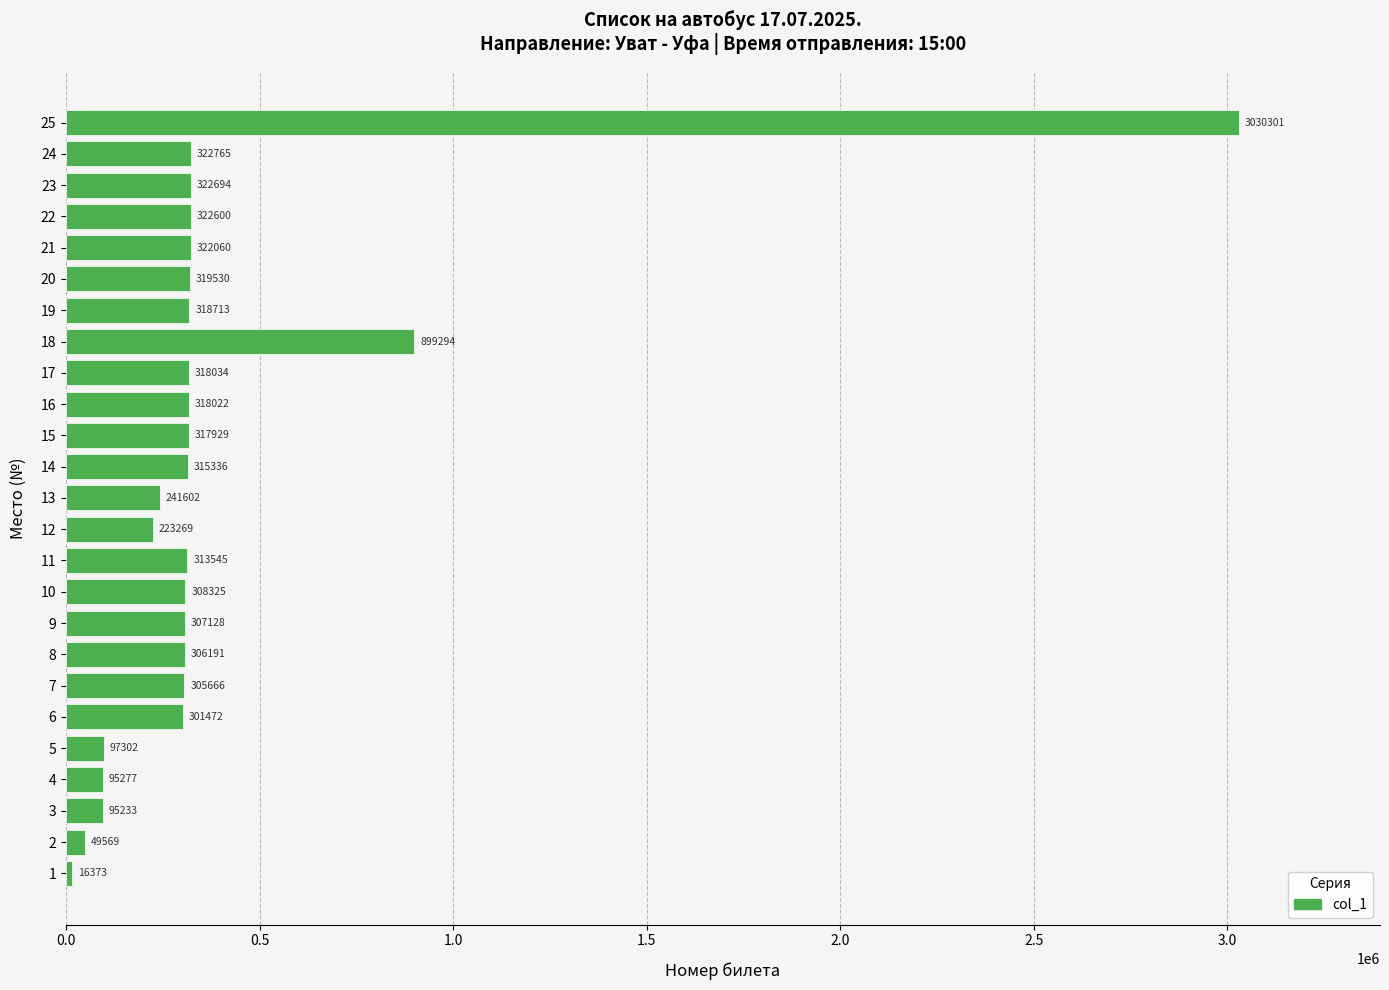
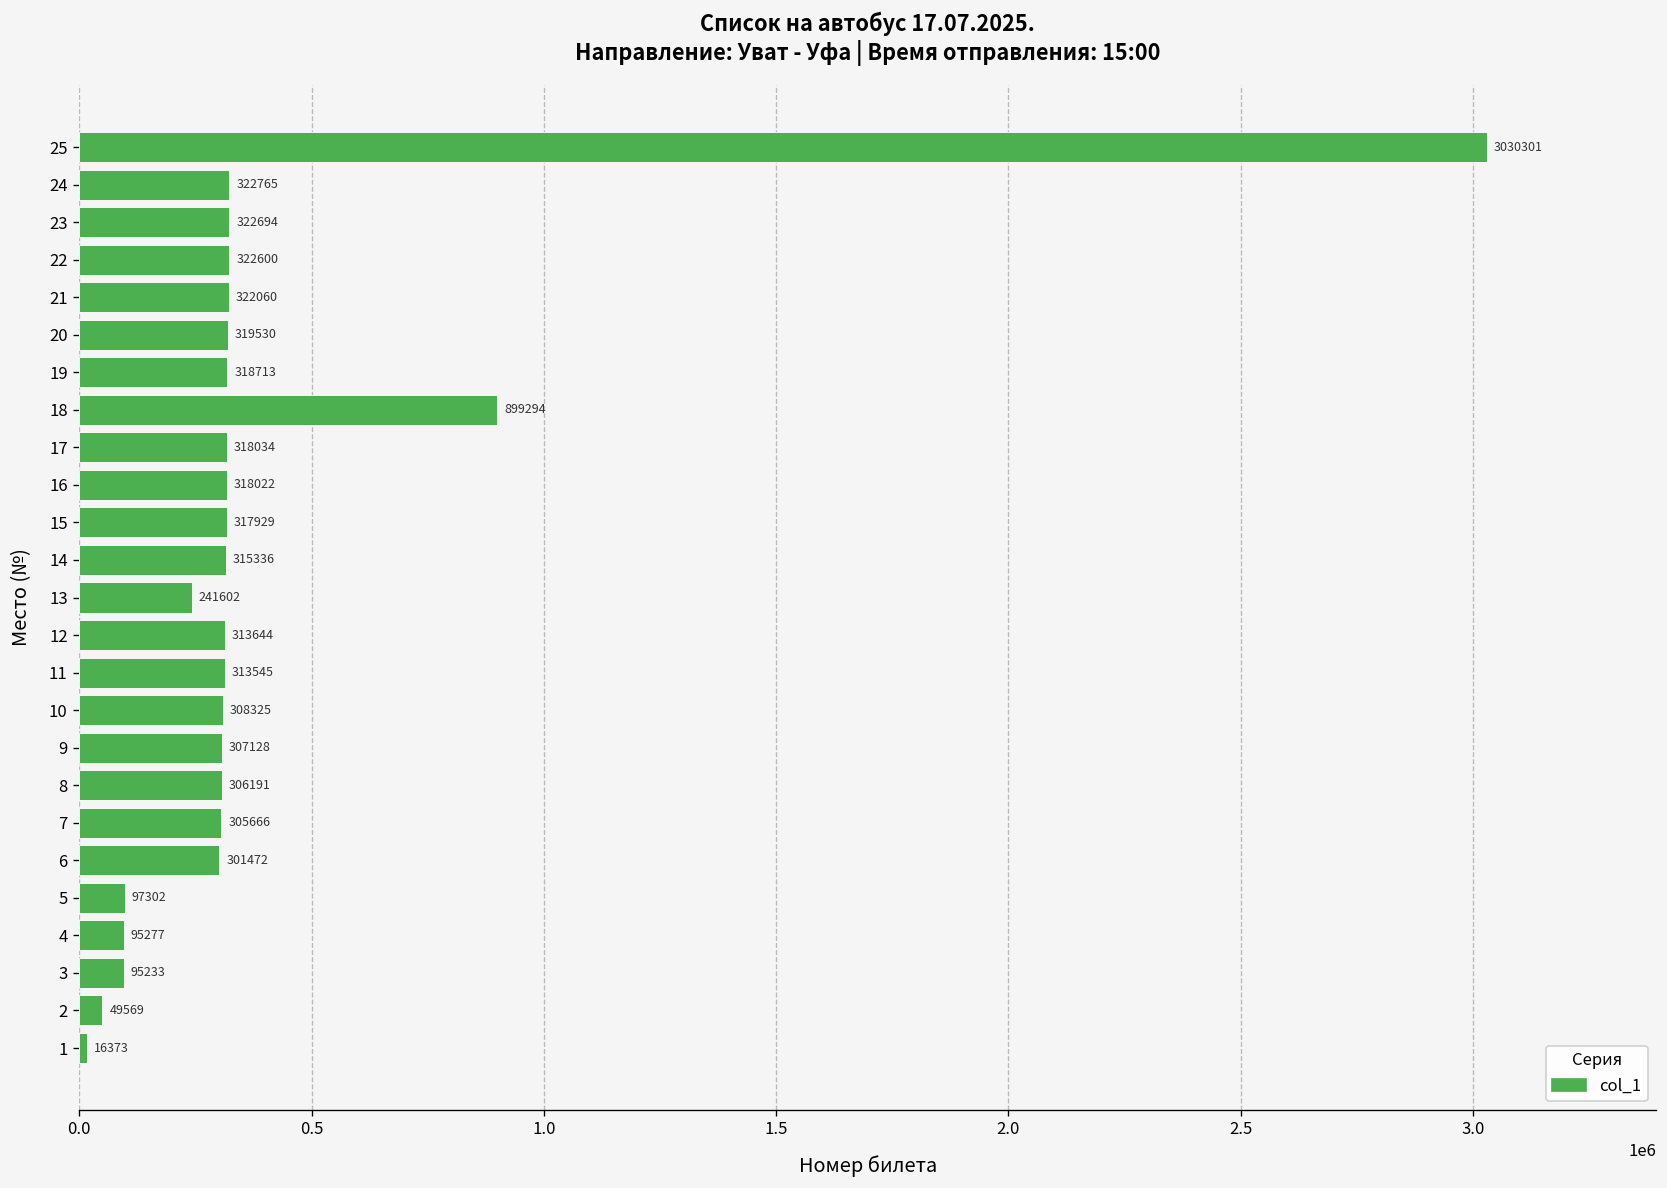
  {
    "25": 3030301,
    "24": 322765,
    "23": 322694,
    "22": 322600,
    "21": 322060,
    "20": 319530,
    "19": 318713,
    "18": 899294,
    "17": 318034,
    "16": 318022,
    "15": 317929,
    "14": 315336,
    "13": 241602,
-   "12": 223269,
+   "12": 313644,
    "11": 313545,
    "10": 308325,
    "9": 307128,
    "8": 306191,
    "7": 305666,
    "6": 301472,
    "5": 97302,
    "4": 95277,
    "3": 95233,
    "2": 49569,
    "1": 16373
  }
